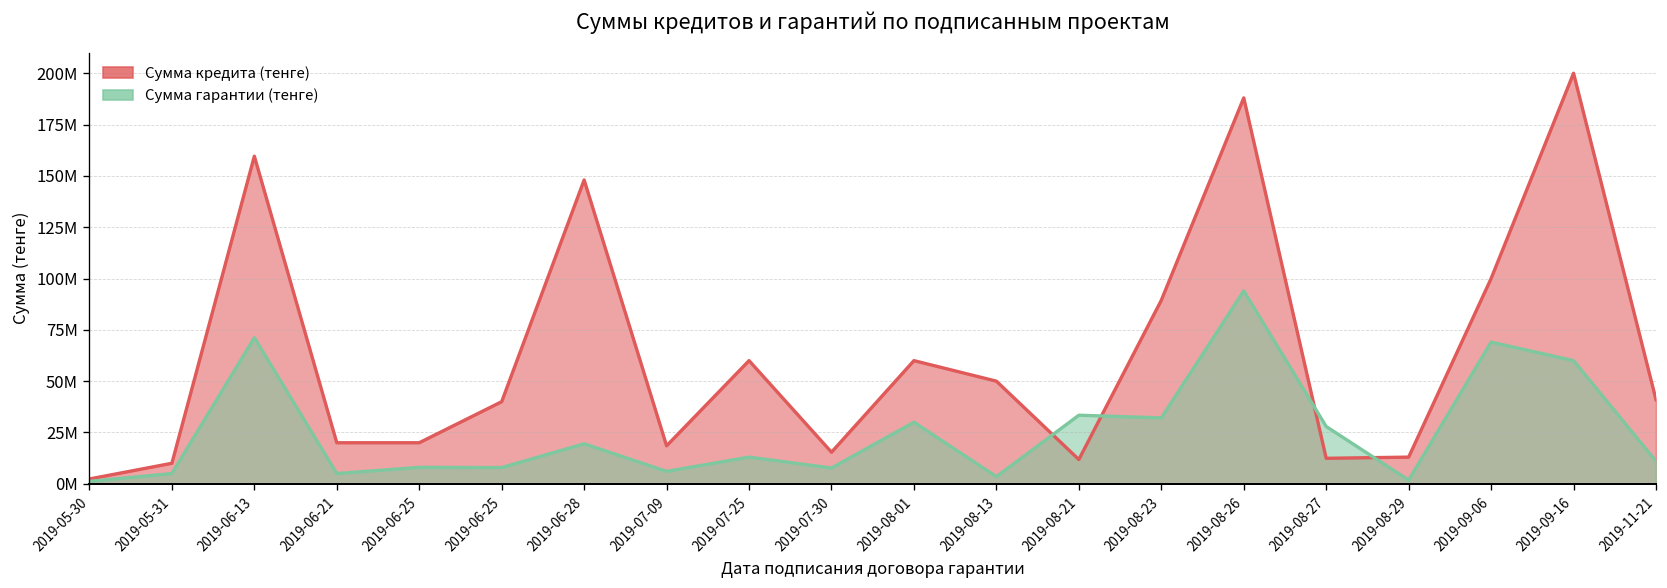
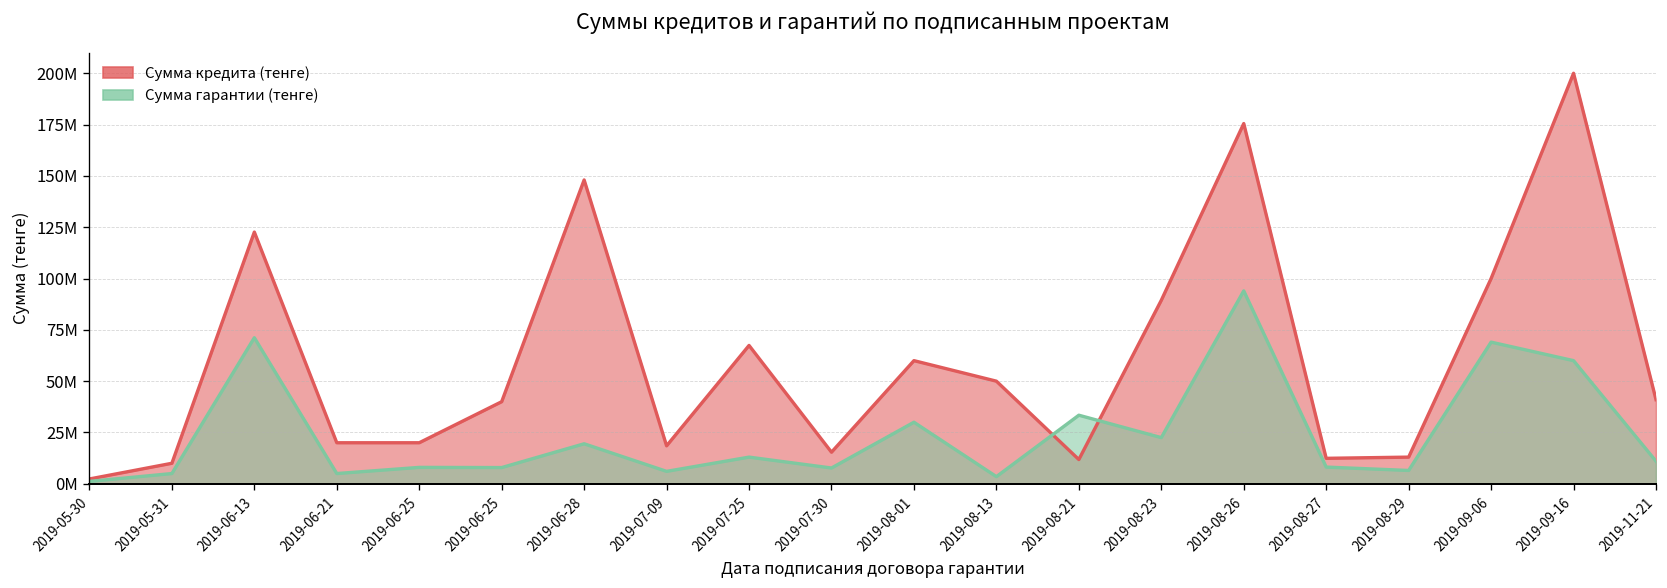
  {
    "Сумма кредита (тенге)": {
      "2019-05-31": 10000000,
-     "2019-06-13": 160000000,
+     "2019-06-13": 123000000,
      "2019-06-21": 20000000,
      "2019-06-28": 148000000,
      "2019-07-09": 19000000,
-     "2019-07-25": 60000000,
+     "2019-07-25": 67000000,
      "2019-07-30": 15000000,
      "2019-08-01": 60000000,
      "2019-08-13": 50000000,
      "2019-08-21": 12000000,
      "2019-08-23": 89000000,
-     "2019-08-26": 188000000,
+     "2019-08-26": 175000000,
      "2019-08-27": 12000000,
      "2019-08-29": 13000000,
      "2019-09-06": 100000000,
      "2019-09-16": 200000000,
      "2019-11-21": 41000000
    },
    "Сумма гарантии (тенге)": {
      "2019-05-31": 5000000,
      "2019-06-13": 71000000,
      "2019-06-21": 5000000,
      "2019-06-28": 20000000,
      "2019-07-09": 6000000,
      "2019-07-25": 13000000,
      "2019-07-30": 8000000,
      "2019-08-01": 30000000,
      "2019-08-13": 3000000,
      "2019-08-21": 33000000,
-     "2019-08-23": 32000000,
+     "2019-08-23": 23000000,
      "2019-08-26": 94000000,
-     "2019-08-27": 28000000,
-     "2019-08-29": 2000000,
+     "2019-08-27": 8000000,
+     "2019-08-29": 7000000,
      "2019-09-06": 69000000,
      "2019-09-16": 60000000,
      "2019-11-21": 11000000
    }
  }
